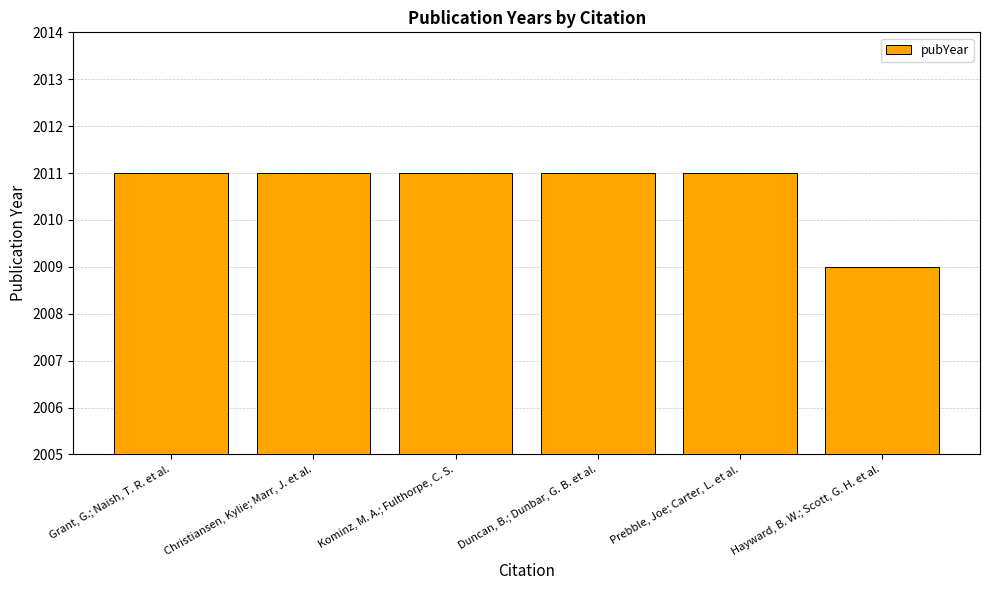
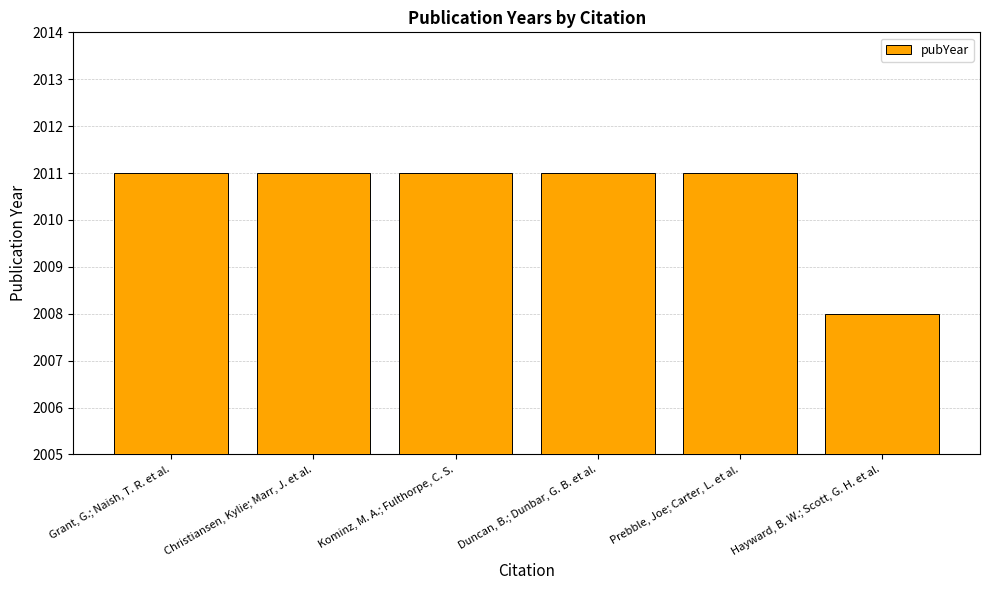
  {
    "Grant, G.; Naish, T. R. et al.": 2011,
    "Christiansen, Kylie; Marr, J. et al.": 2011,
    "Kominz, M. A.; Fulthorpe, C. S.": 2011,
    "Duncan, B.; Dunbar, G. B. et al.": 2011,
    "Prebble, Joe; Carter, L. et al.": 2011,
-   "Hayward, B. W.; Scott, G. H. et al.": 2009
+   "Hayward, B. W.; Scott, G. H. et al.": 2008
  }
